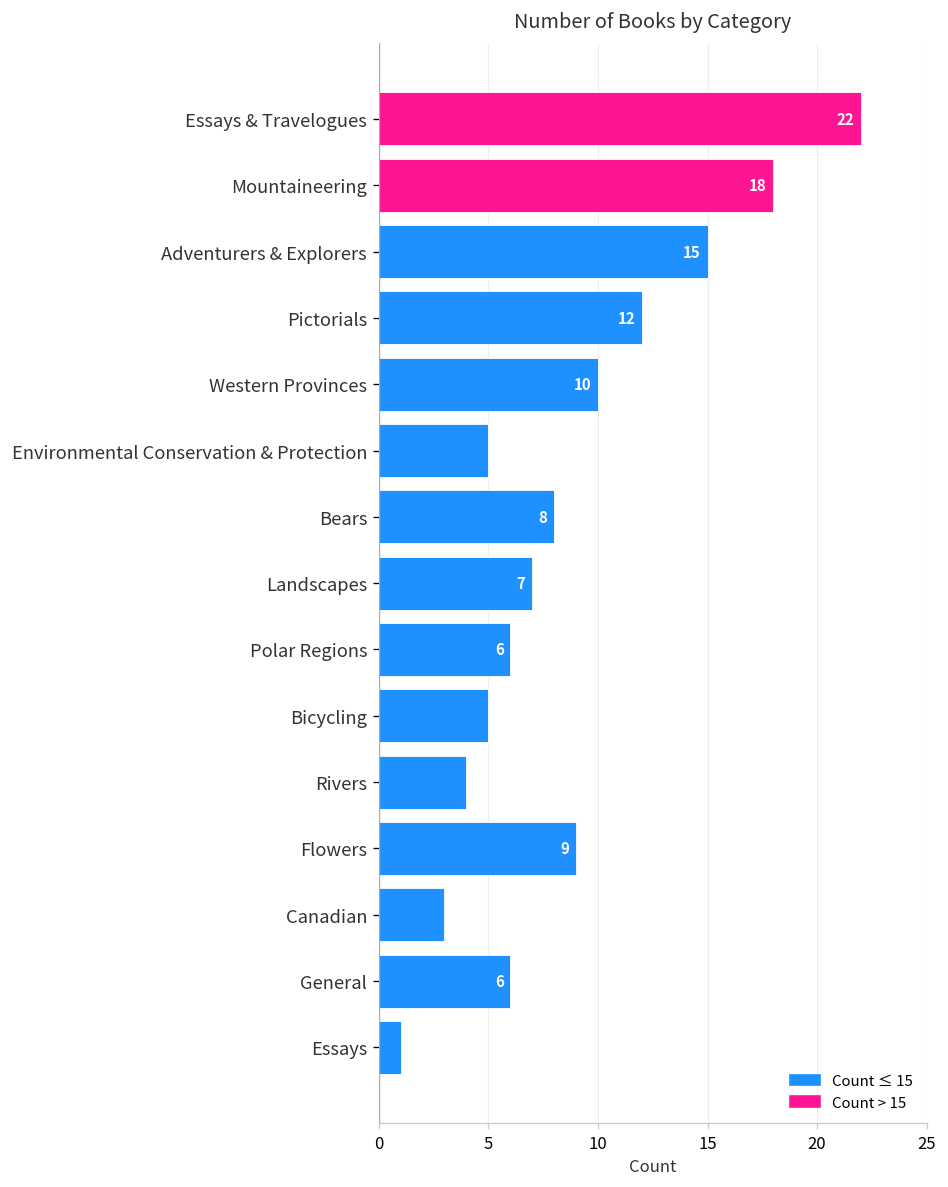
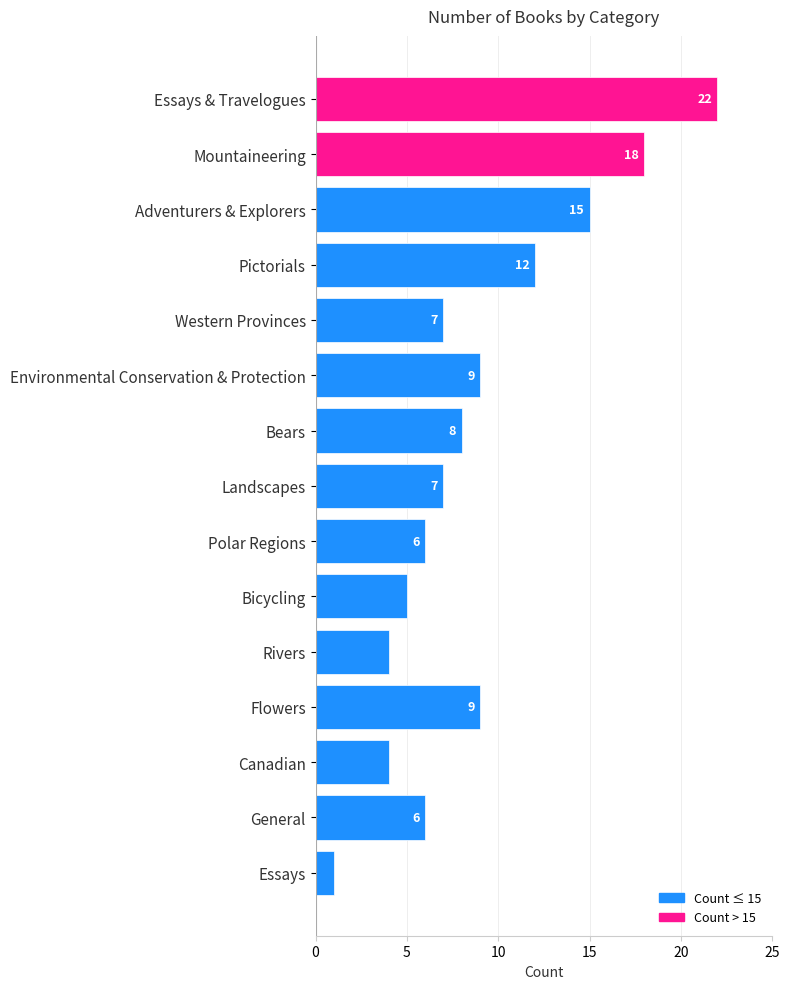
  {
    "Essays & Travelogues": 22,
    "Mountaineering": 18,
    "Adventurers & Explorers": 15,
    "Pictorials": 12,
-   "Western Provinces": 10,
-   "Environmental Conservation & Protection": 5,
+   "Western Provinces": 7,
+   "Environmental Conservation & Protection": 9,
    "Bears": 8,
    "Landscapes": 7,
    "Polar Regions": 6,
    "Flowers": 9,
-   "Canadian": 3,
+   "Canadian": 4,
    "General": 6
  }
